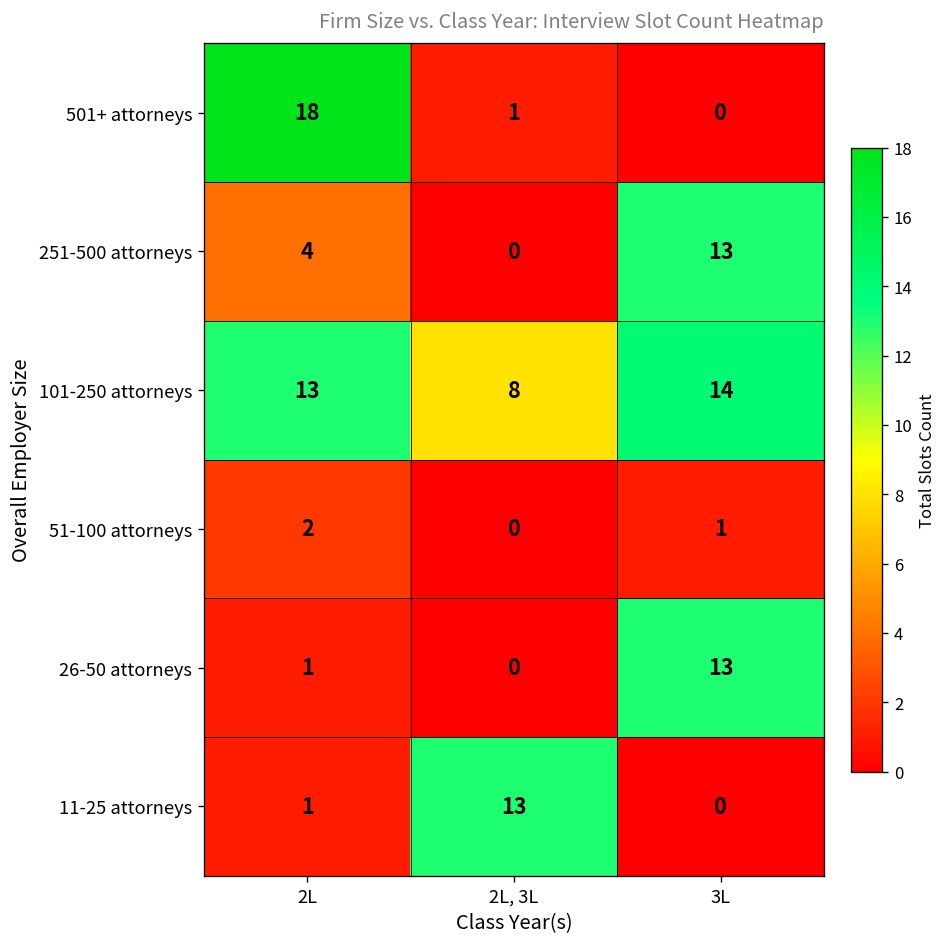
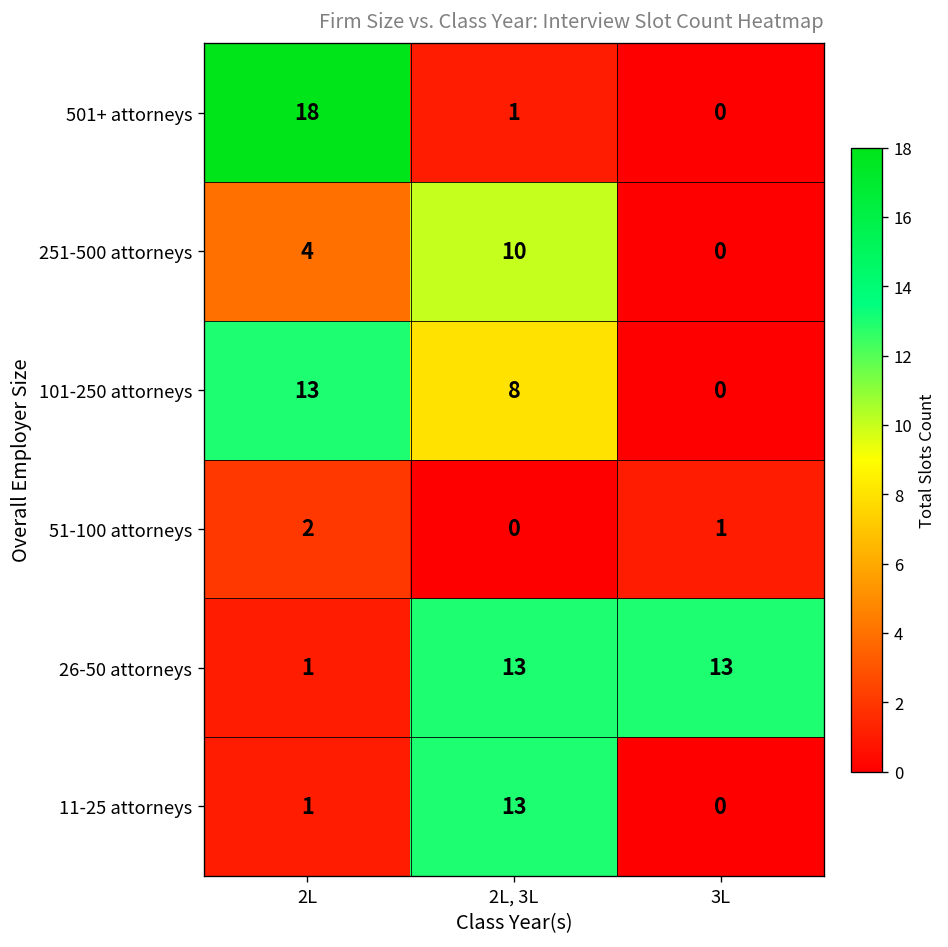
  {
    "501+ attorneys": {
      "2L": 18,
      "2L, 3L": 1,
      "3L": 0
    },
    "251-500 attorneys": {
      "2L": 4,
-     "2L, 3L": 0,
-     "3L": 13
+     "2L, 3L": 10,
+     "3L": 0
    },
    "101-250 attorneys": {
      "2L": 13,
      "2L, 3L": 8,
-     "3L": 14
+     "3L": 0
    },
    "51-100 attorneys": {
      "2L": 2,
      "2L, 3L": 0,
      "3L": 1
    },
    "26-50 attorneys": {
      "2L": 1,
-     "2L, 3L": 0,
+     "2L, 3L": 13,
      "3L": 13
    },
    "11-25 attorneys": {
      "2L": 1,
      "2L, 3L": 13,
      "3L": 0
    }
  }
